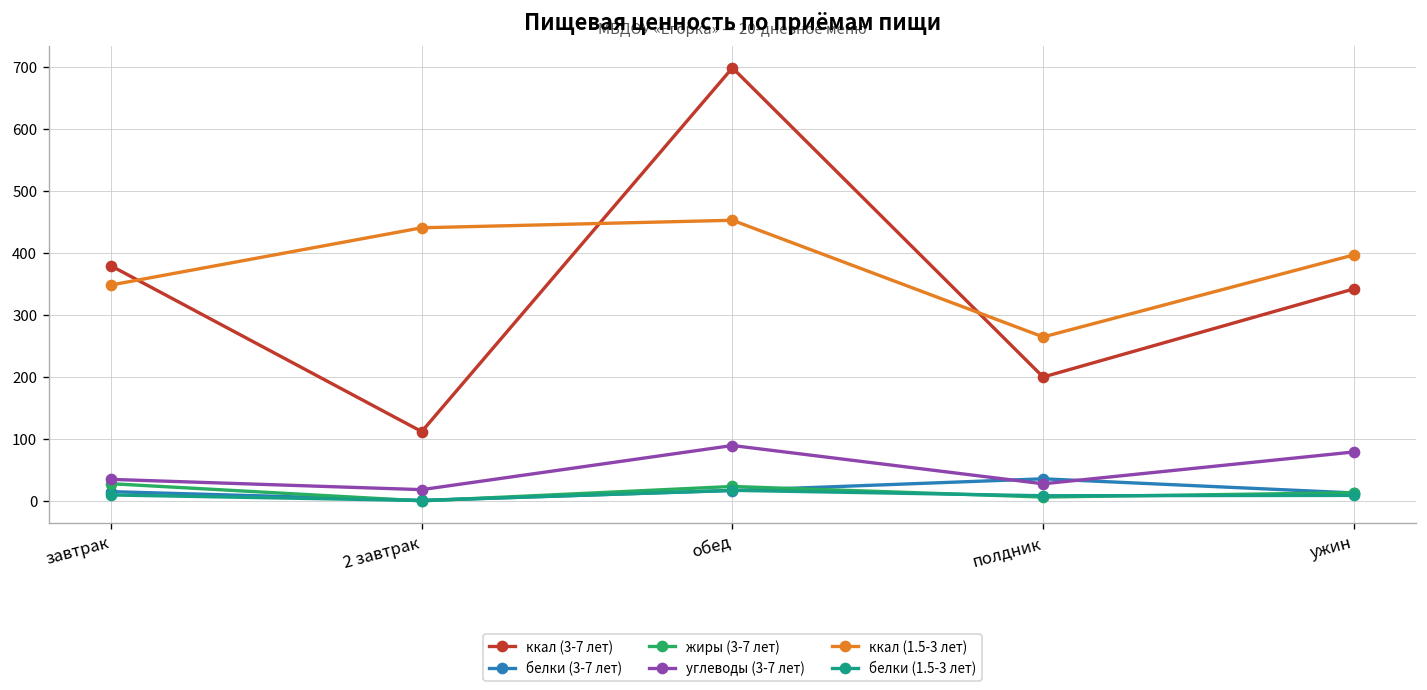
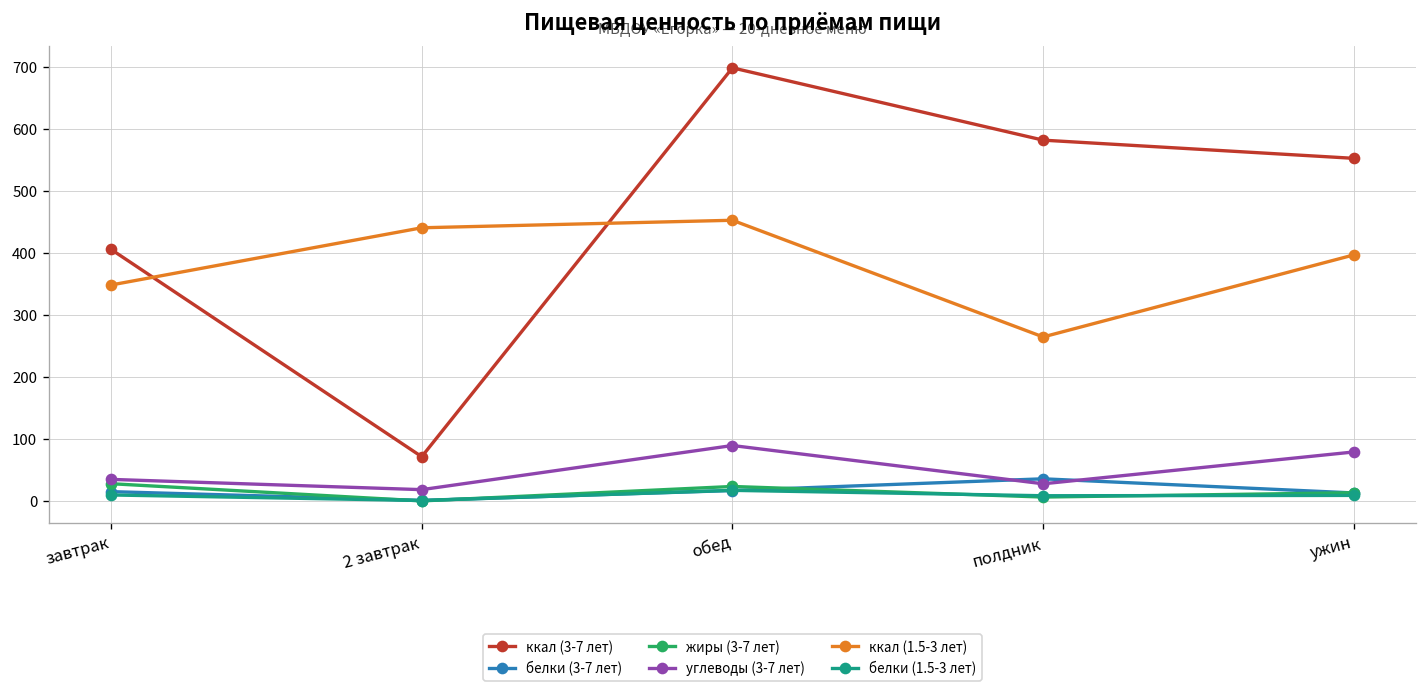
  {
    "ккал (3-7 лет)": {
-     "завтрак": 380,
-     "2 завтрак": 110,
+     "завтрак": 410,
+     "2 завтрак": 70,
      "обед": 700,
-     "полдник": 200,
-     "ужин": 340
+     "полдник": 580,
+     "ужин": 550
    },
    "белки (3-7 лет)": {
      "завтрак": 20,
      "полдник": 40
    },
    "углеводы (3-7 лет)": {
      "завтрак": 30,
      "2 завтрак": 20,
      "обед": 90,
      "полдник": 30,
      "ужин": 80
    },
    "ккал (1.5-3 лет)": {
      "завтрак": 350,
      "2 завтрак": 440,
      "обед": 450,
      "полдник": 260,
      "ужин": 400
    }
  }
